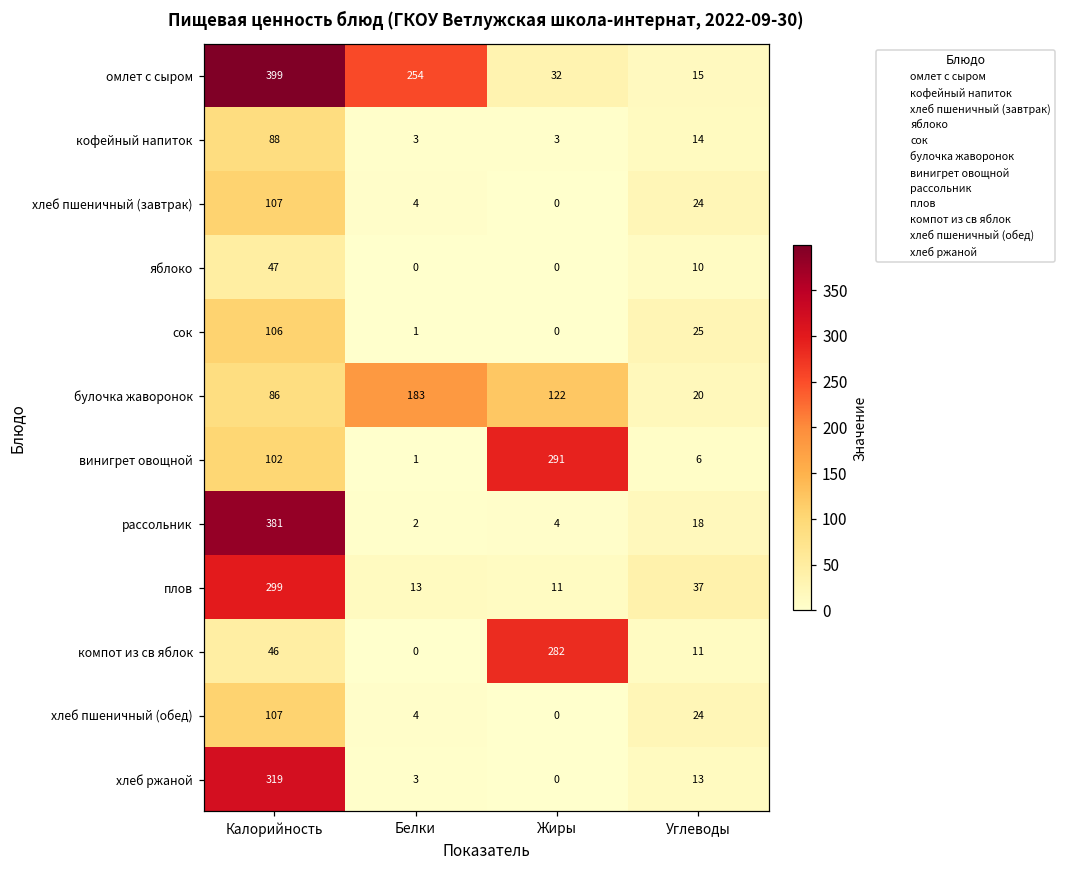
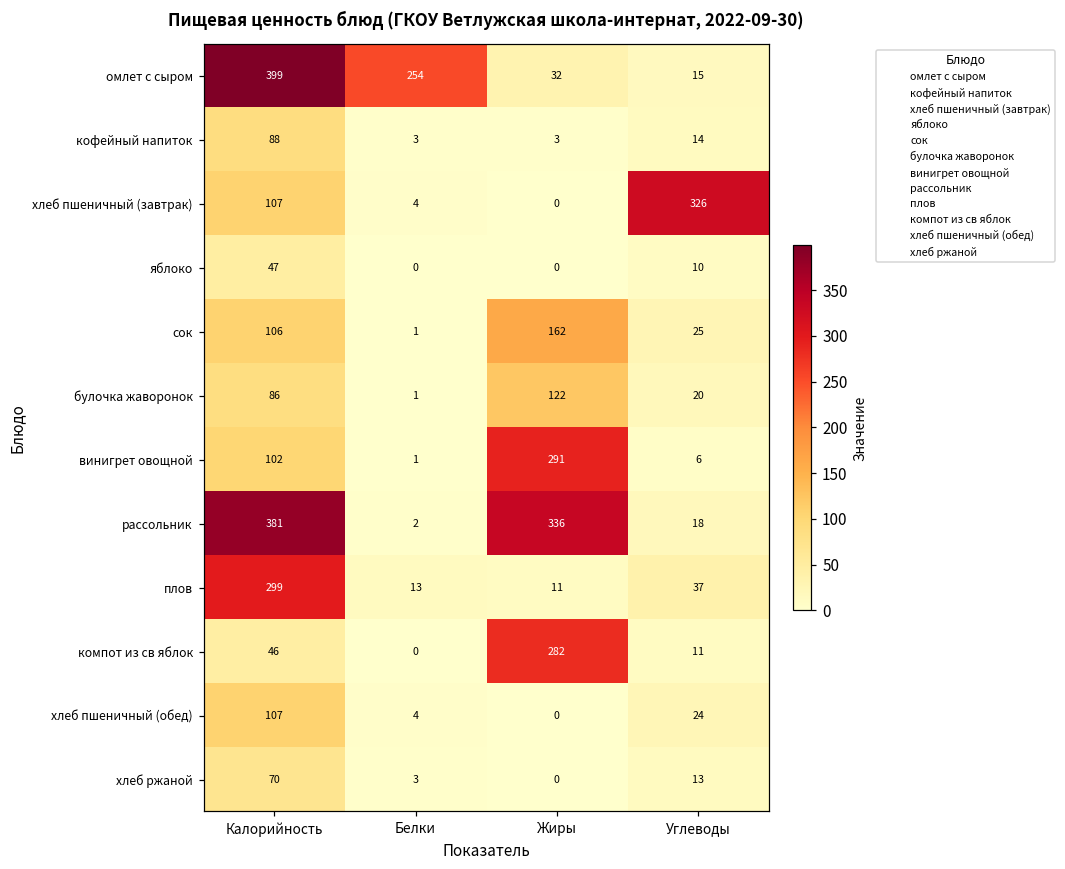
  {
    "омлет с сыром": {
      "Калорийность": 399,
      "Белки": 254,
      "Жиры": 32,
      "Углеводы": 15
    },
    "кофейный напиток": {
      "Калорийность": 88,
      "Белки": 3,
      "Жиры": 3,
      "Углеводы": 14
    },
    "хлеб пшеничный (завтрак)": {
      "Калорийность": 107,
      "Белки": 4,
      "Жиры": 0,
-     "Углеводы": 24
+     "Углеводы": 326
    },
    "яблоко": {
      "Калорийность": 47,
      "Белки": 0,
      "Жиры": 0,
      "Углеводы": 10
    },
    "сок": {
      "Калорийность": 106,
      "Белки": 1,
-     "Жиры": 0,
+     "Жиры": 162,
      "Углеводы": 25
    },
    "булочка жаворонок": {
      "Калорийность": 86,
-     "Белки": 183,
+     "Белки": 1,
      "Жиры": 122,
      "Углеводы": 20
    },
    "винигрет овощной": {
      "Калорийность": 102,
      "Белки": 1,
      "Жиры": 291,
      "Углеводы": 6
    },
    "рассольник": {
      "Калорийность": 381,
      "Белки": 2,
-     "Жиры": 4,
+     "Жиры": 336,
      "Углеводы": 18
    },
    "плов": {
      "Калорийность": 299,
      "Белки": 13,
      "Жиры": 11,
      "Углеводы": 37
    },
    "компот из св яблок": {
      "Калорийность": 46,
      "Белки": 0,
      "Жиры": 282,
      "Углеводы": 11
    },
    "хлеб пшеничный (обед)": {
      "Калорийность": 107,
      "Белки": 4,
      "Жиры": 0,
      "Углеводы": 24
    },
    "хлеб ржаной": {
-     "Калорийность": 319,
+     "Калорийность": 70,
      "Белки": 3,
      "Жиры": 0,
      "Углеводы": 13
    }
  }
